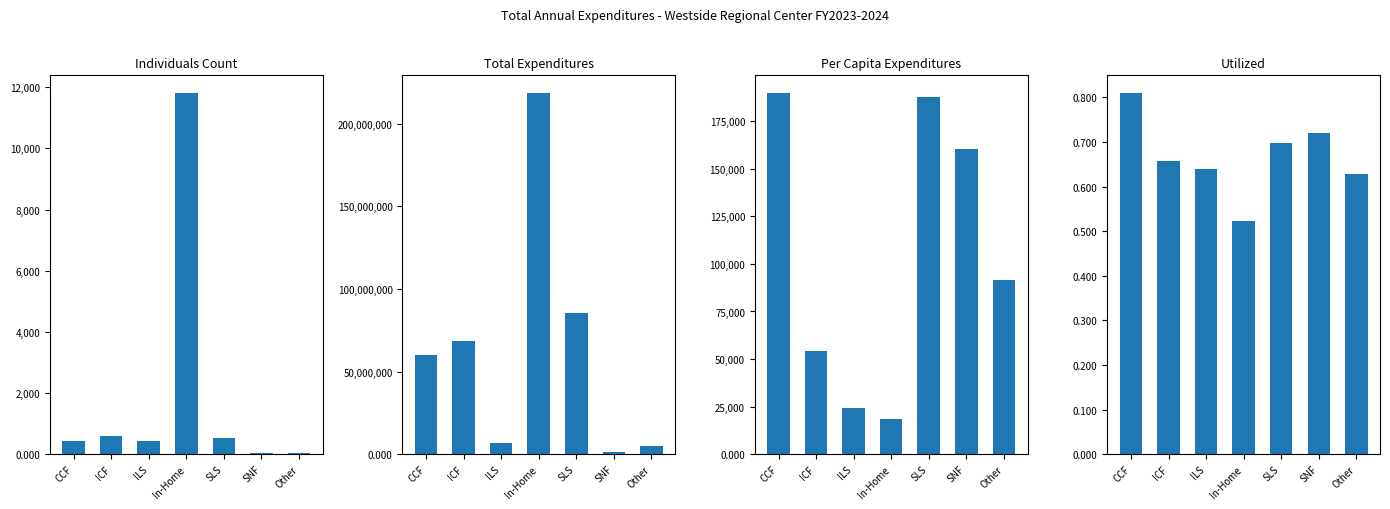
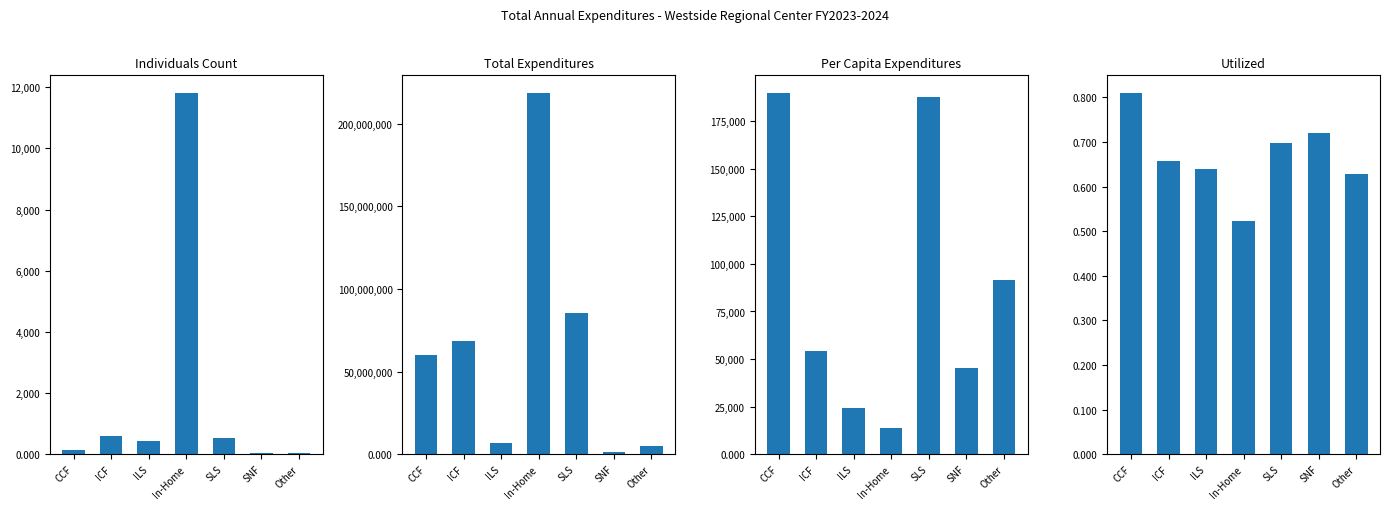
  {
    "Individuals Count": {
-     "CCF": "400",
+     "CCF": "200",
      "ICF": "600",
      "ILS": "400",
      "In-Home": "11,800",
      "SLS": "500"
    },
    "Total Expenditures": {
      "CCF": "60,000,000",
      "ICF": "69,000,000",
      "ILS": "7,000,000",
      "In-Home": "218,000,000",
      "SLS": "85,000,000",
      "Other": "5,000,000"
    },
    "Per Capita Expenditures": {
      "CCF": "190,000",
      "ICF": "54,000",
      "ILS": "24,000",
-     "In-Home": "19,000",
+     "In-Home": "14,000",
      "SLS": "188,000",
-     "SNF": "160,000",
+     "SNF": "45,000",
      "Other": "92,000"
    },
    "Utilized": {
      "CCF": "0.81",
      "ICF": "0.66",
      "ILS": "0.64",
      "In-Home": "0.52",
      "SLS": "0.70",
      "SNF": "0.72",
      "Other": "0.63"
    }
  }
